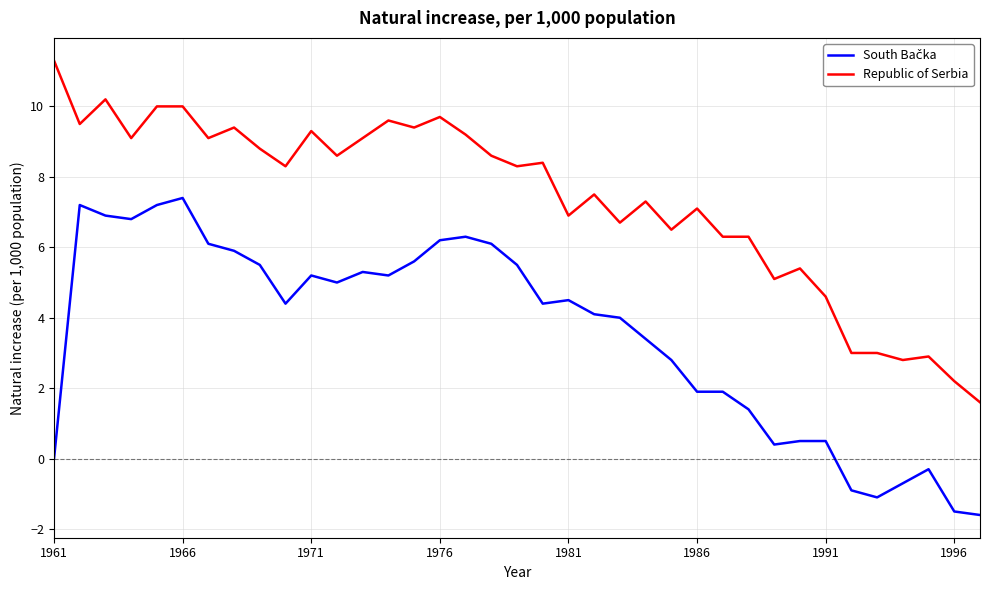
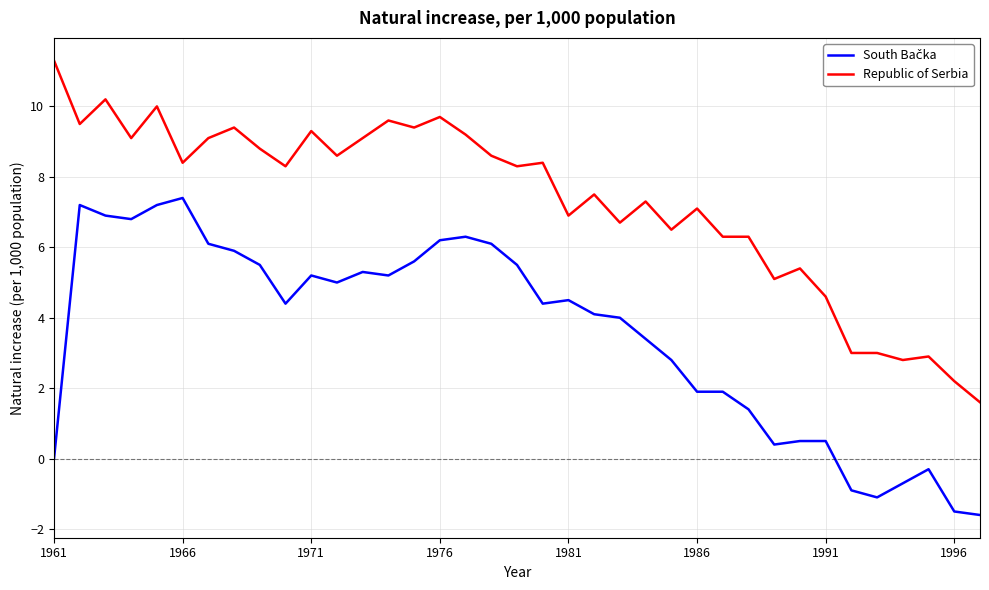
  {
    "South Bačka": {
      "1961": 0.0,
      "1966": 7.4,
      "1971": 5.2,
      "1976": 6.2,
      "1981": 4.5,
      "1986": 1.9,
      "1991": 0.5,
      "1996": -1.5
    },
    "Republic of Serbia": {
      "1961": 11.3,
-     "1966": 10.0,
+     "1966": 8.4,
      "1971": 9.3,
      "1976": 9.7,
      "1981": 6.9,
      "1986": 7.1,
      "1991": 4.6,
      "1996": 2.2
    }
  }
